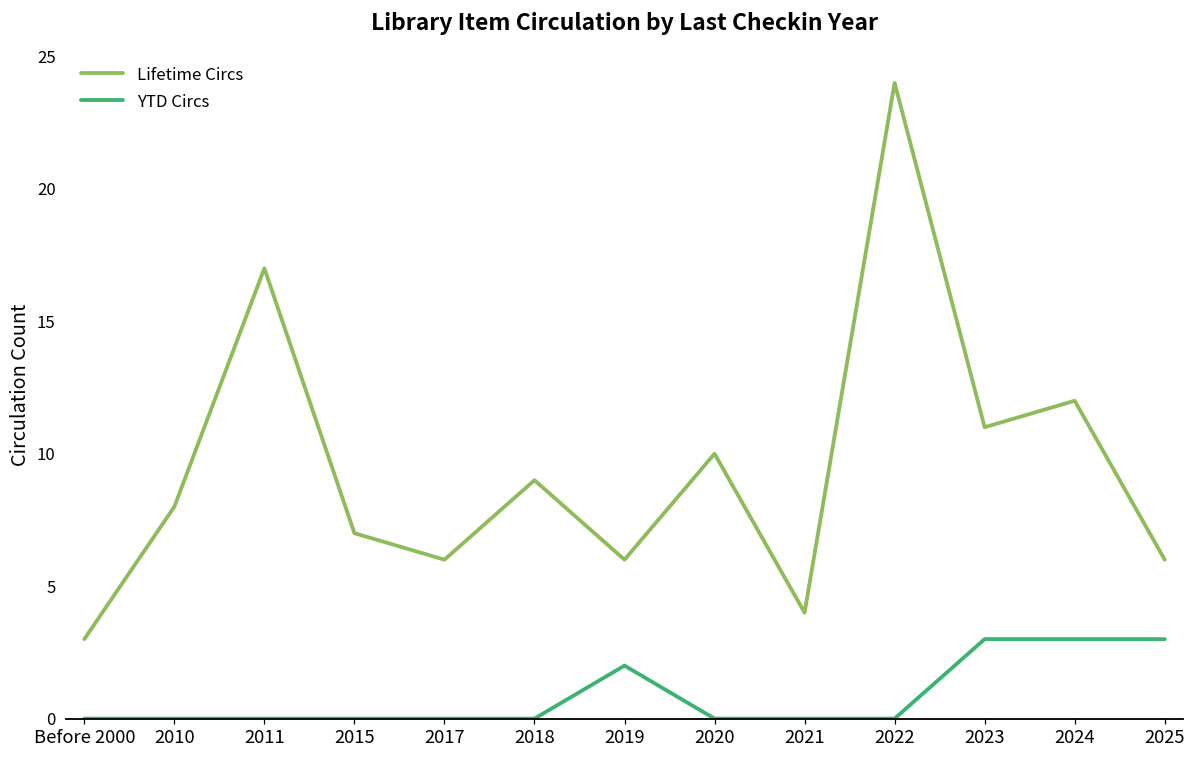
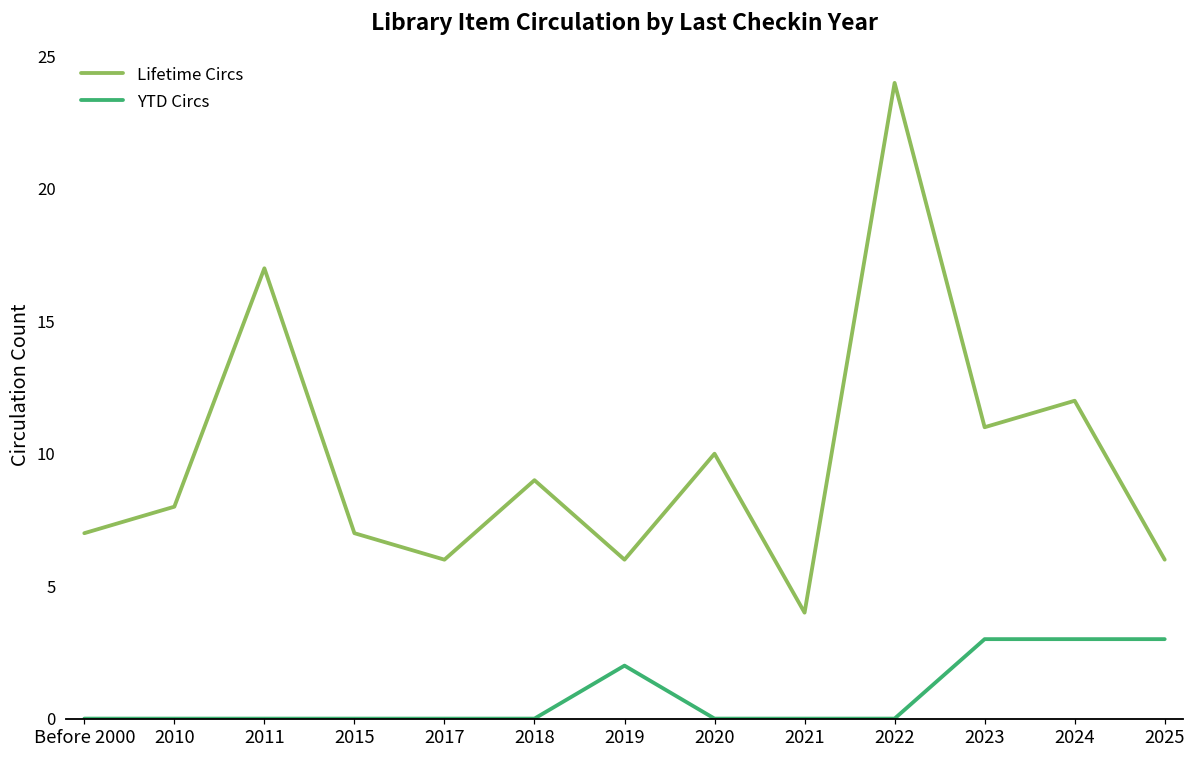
  {
    "Lifetime Circs": {
-     "Before 2000": 3,
+     "Before 2000": 7,
      "2010": 8,
      "2011": 17,
      "2015": 7,
      "2017": 6,
      "2018": 9,
      "2019": 6,
      "2020": 10,
      "2021": 4,
      "2022": 24,
      "2023": 11,
      "2024": 12,
      "2025": 6
    },
    "YTD Circs": {
      "Before 2000": 0,
      "2010": 0,
      "2011": 0,
      "2015": 0,
      "2017": 0,
      "2018": 0,
      "2019": 2,
      "2020": 0,
      "2021": 0,
      "2022": 0,
      "2023": 3,
      "2024": 3,
      "2025": 3
    }
  }
